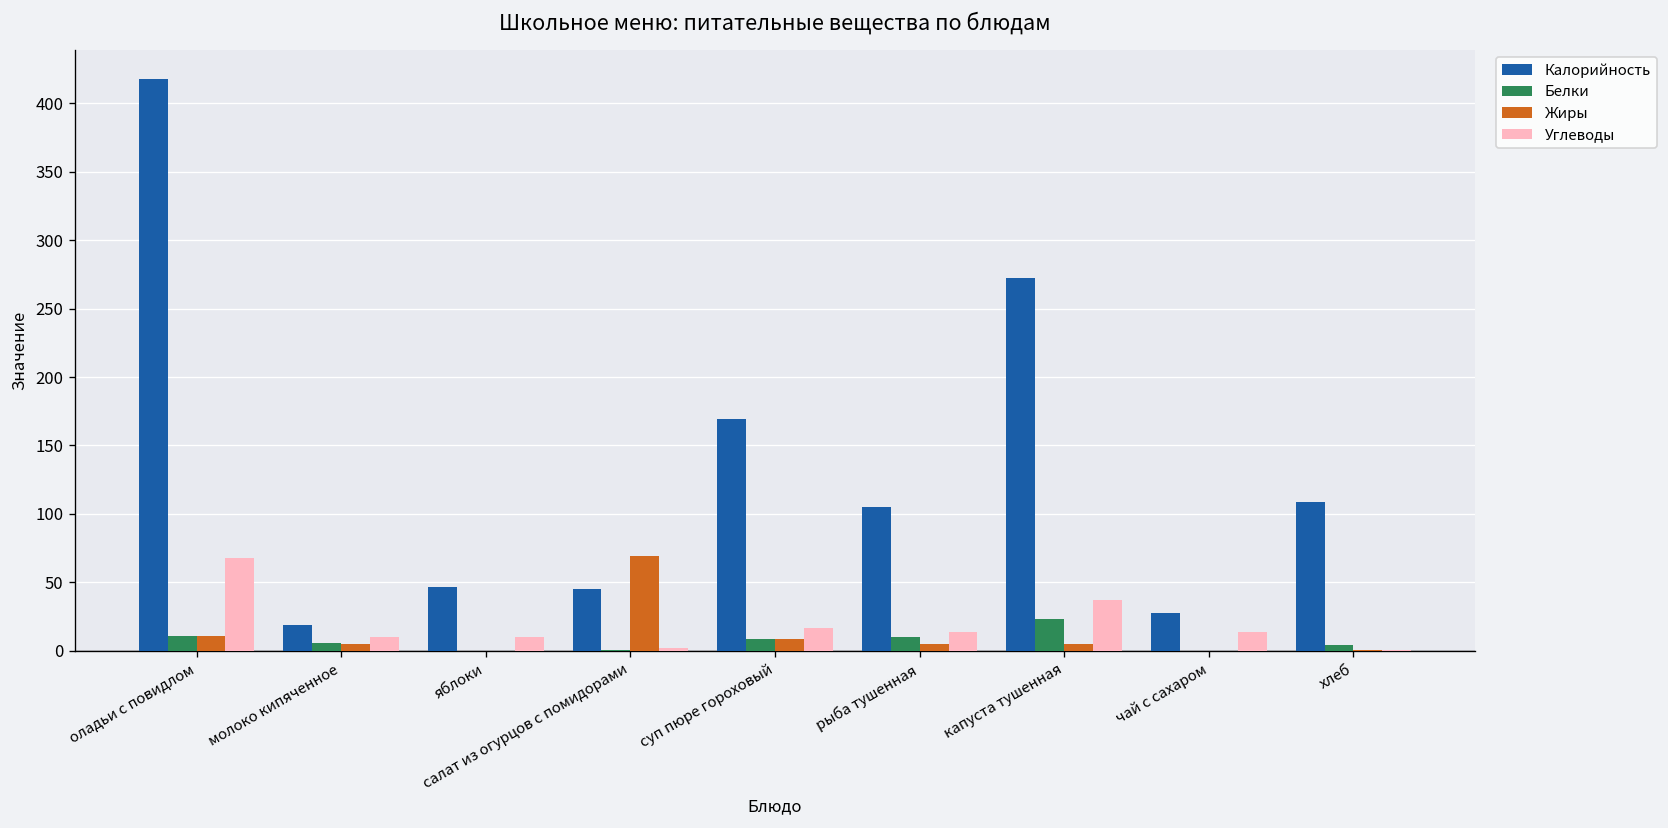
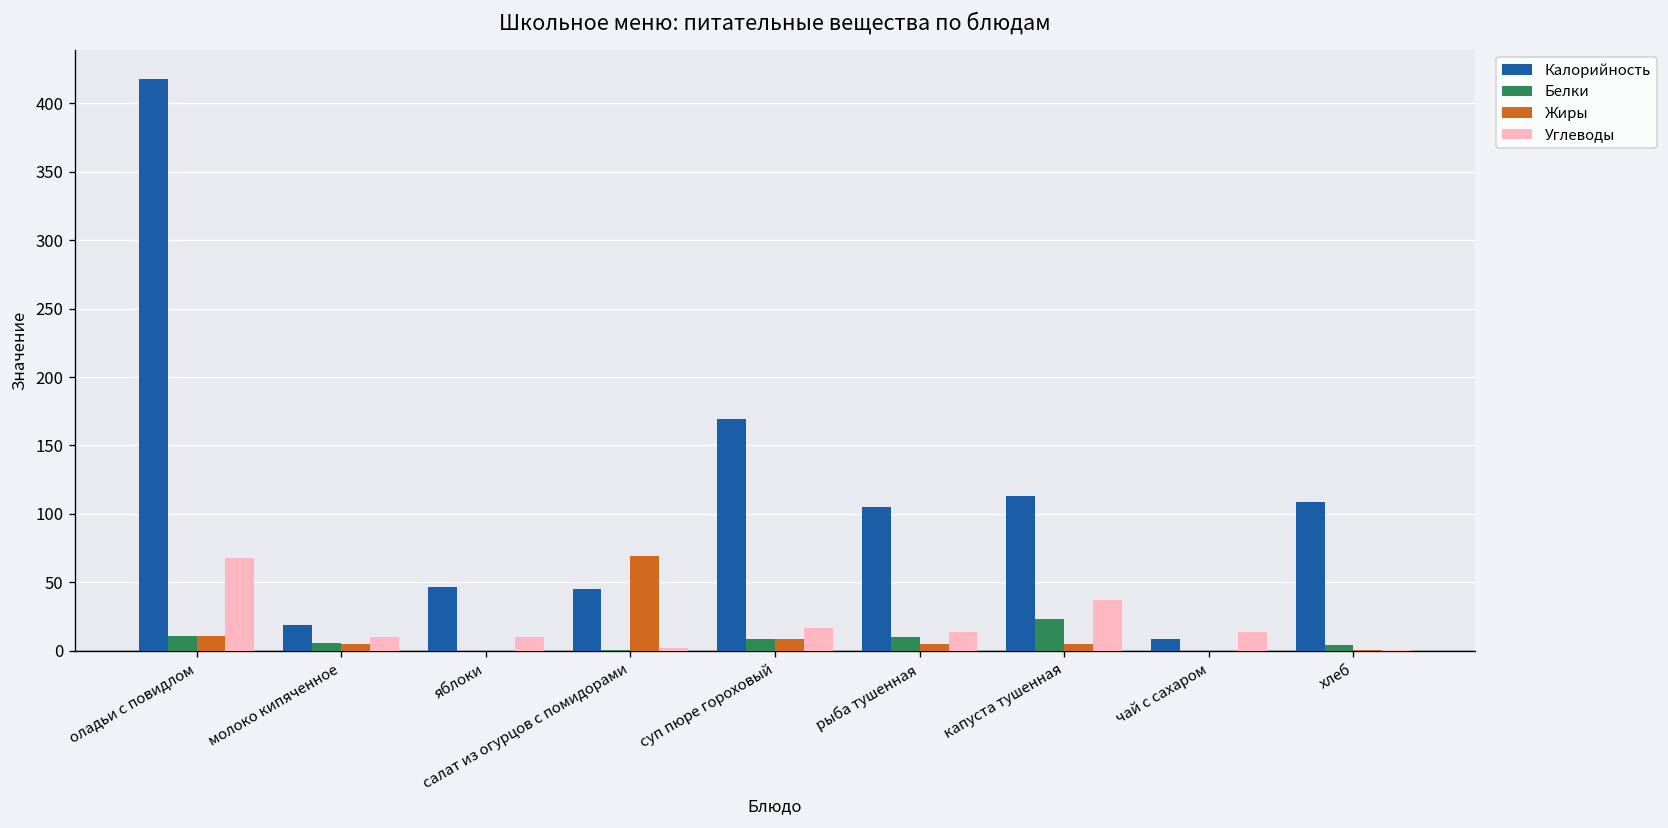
  {
    "Калорийность": {
      "оладьи с повидлом": 418,
      "молоко кипяченное": 19,
      "яблоки": 47,
      "салат из огурцов с помидорами": 45,
      "суп пюре гороховый": 169,
      "рыба тушенная": 105,
-     "капуста тушенная": 272,
-     "чай с сахаром": 28,
+     "капуста тушенная": 113,
+     "чай с сахаром": 9,
      "хлеб": 109
    },
    "Белки": {
      "оладьи с повидлом": 11,
      "молоко кипяченное": 6,
      "яблоки": 0,
      "суп пюре гороховый": 9,
      "рыба тушенная": 10,
      "капуста тушенная": 23,
      "чай с сахаром": 0,
      "хлеб": 4
    },
    "Жиры": {
      "оладьи с повидлом": 11,
      "молоко кипяченное": 5,
      "яблоки": 0,
      "салат из огурцов с помидорами": 69,
      "суп пюре гороховый": 9,
      "рыба тушенная": 5,
      "капуста тушенная": 5,
      "чай с сахаром": 0
    },
    "Углеводы": {
      "оладьи с повидлом": 68,
      "молоко кипяченное": 10,
      "яблоки": 10,
      "суп пюре гороховый": 17,
      "рыба тушенная": 14,
      "капуста тушенная": 37,
      "чай с сахаром": 14
    }
  }
